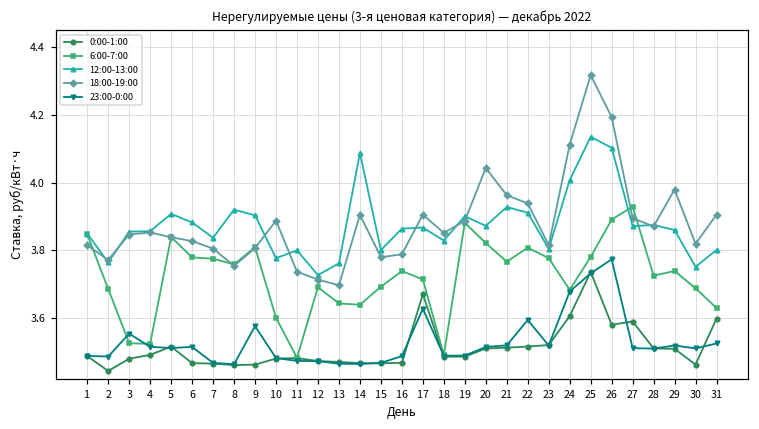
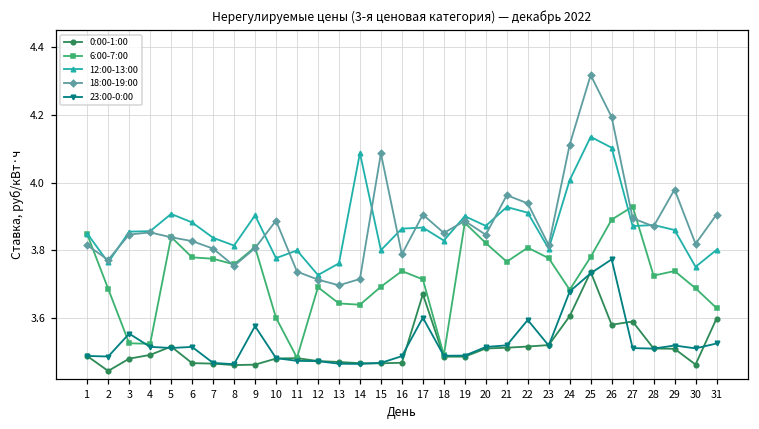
  {
    "12:00-13:00": {
      "3": 3.86,
      "5": 3.91,
      "6": 3.88,
      "7": 3.84,
-     "8": 3.92,
+     "8": 3.81,
      "9": 3.90,
      "10": 3.78,
      "11": 3.80,
      "12": 3.73,
      "13": 3.76,
      "14": 4.09,
      "15": 3.80,
      "16": 3.86,
      "17": 3.87,
      "18": 3.83,
      "19": 3.90,
      "20": 3.87,
      "21": 3.93,
      "22": 3.91,
      "23": 3.81,
      "24": 4.01,
      "25": 4.14,
      "26": 4.10,
      "27": 3.87,
      "29": 3.86,
      "30": 3.75,
      "31": 3.80
    },
    "18:00-19:00": {
      "1": 3.82,
      "3": 3.85,
      "6": 3.83,
      "7": 3.81,
      "10": 3.89,
      "11": 3.74,
      "12": 3.71,
      "13": 3.70,
-     "14": 3.91,
-     "15": 3.78,
+     "14": 3.72,
+     "15": 4.09,
      "16": 3.79,
      "17": 3.91,
      "18": 3.85,
-     "20": 4.04,
+     "20": 3.85,
      "21": 3.96,
      "22": 3.94,
      "23": 3.82,
      "24": 4.11,
      "25": 4.32,
      "26": 4.19,
      "27": 3.90,
      "29": 3.98,
      "30": 3.82,
      "31": 3.91
    },
    "23:00-0:00": {
      "2": 3.49,
      "3": 3.55,
      "4": 3.52,
      "6": 3.52,
      "9": 3.58,
      "16": 3.49,
-     "17": 3.63,
+     "17": 3.60,
      "22": 3.59,
      "26": 3.77,
      "27": 3.51,
      "29": 3.52,
      "30": 3.51,
      "31": 3.53
    }
  }
